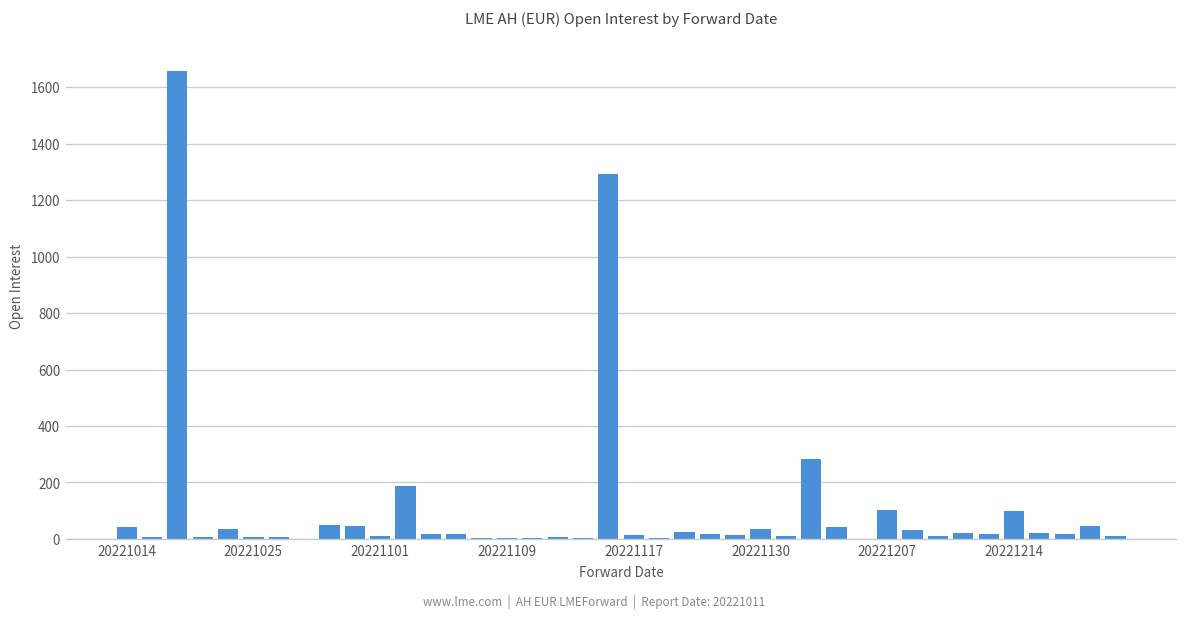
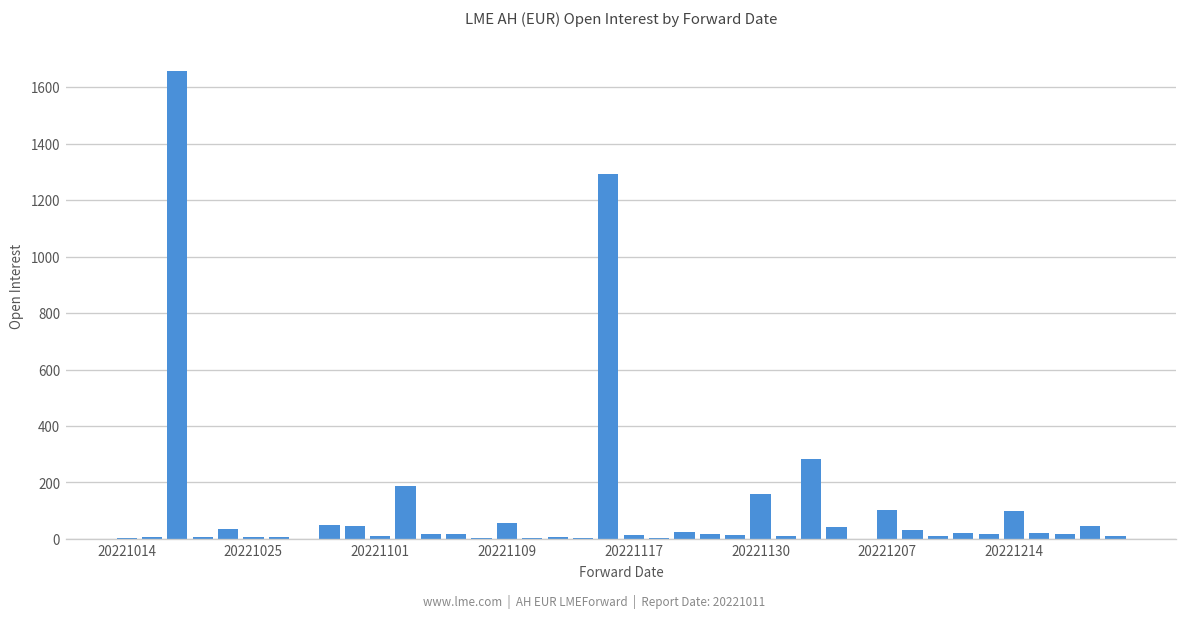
  {
-   "20221014": 40,
+   "20221014": 0,
    "20221101": 10,
-   "20221109": 0,
+   "20221109": 60,
    "20221117": 10,
-   "20221130": 40,
+   "20221130": 160,
    "20221207": 100,
    "20221214": 100
  }
